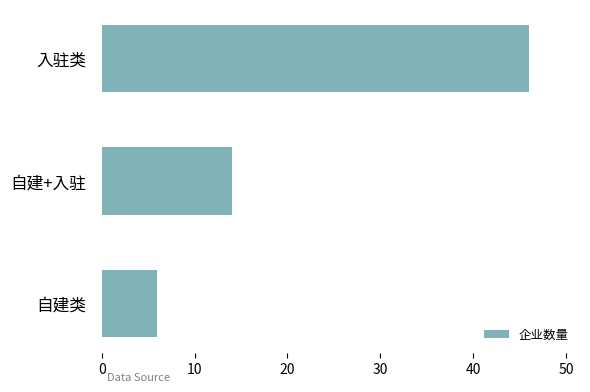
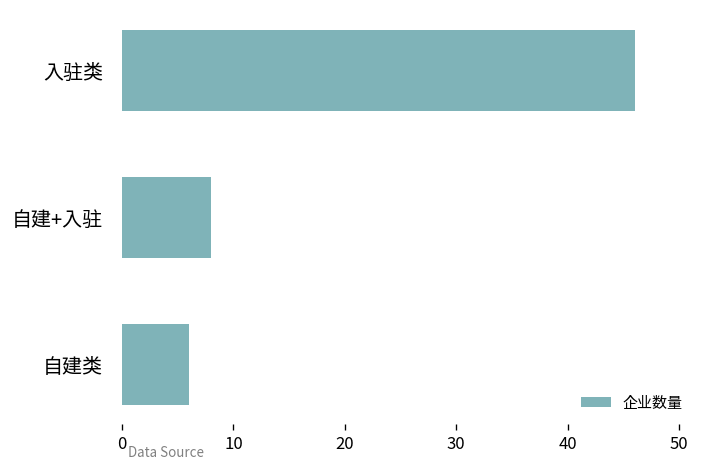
  {
    "入驻类": 46,
-   "自建+入驻": 14,
+   "自建+入驻": 8,
    "自建类": 6
  }
